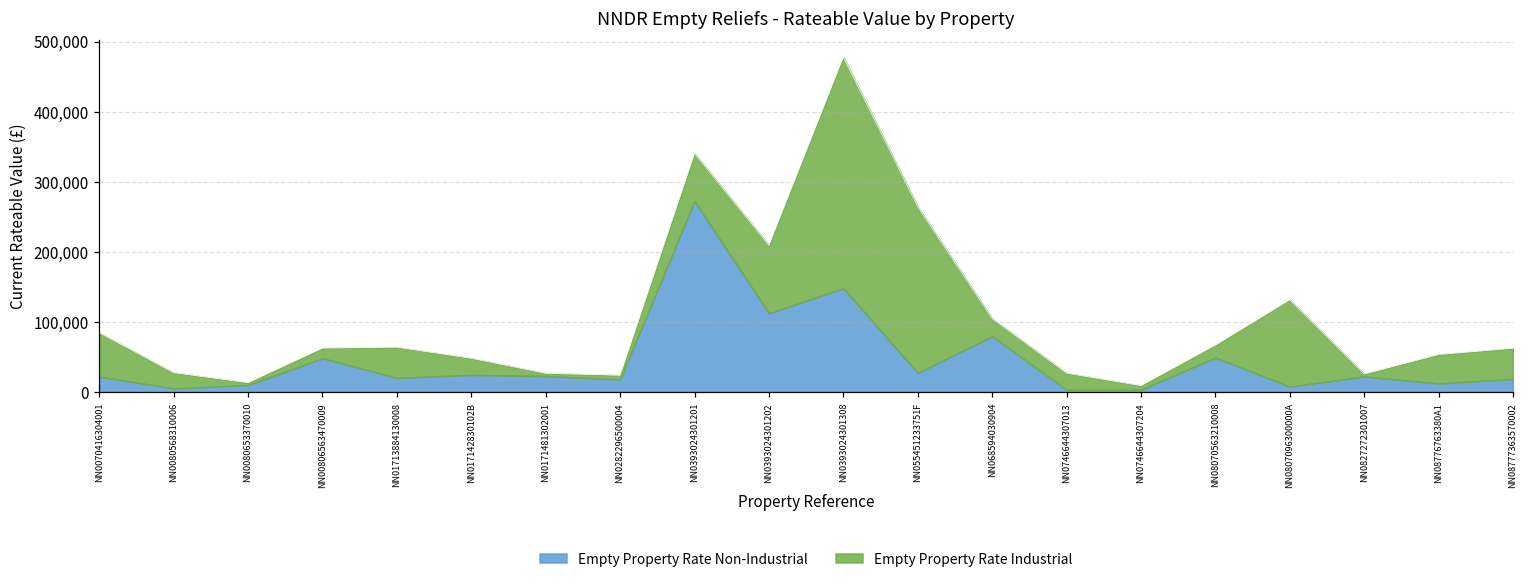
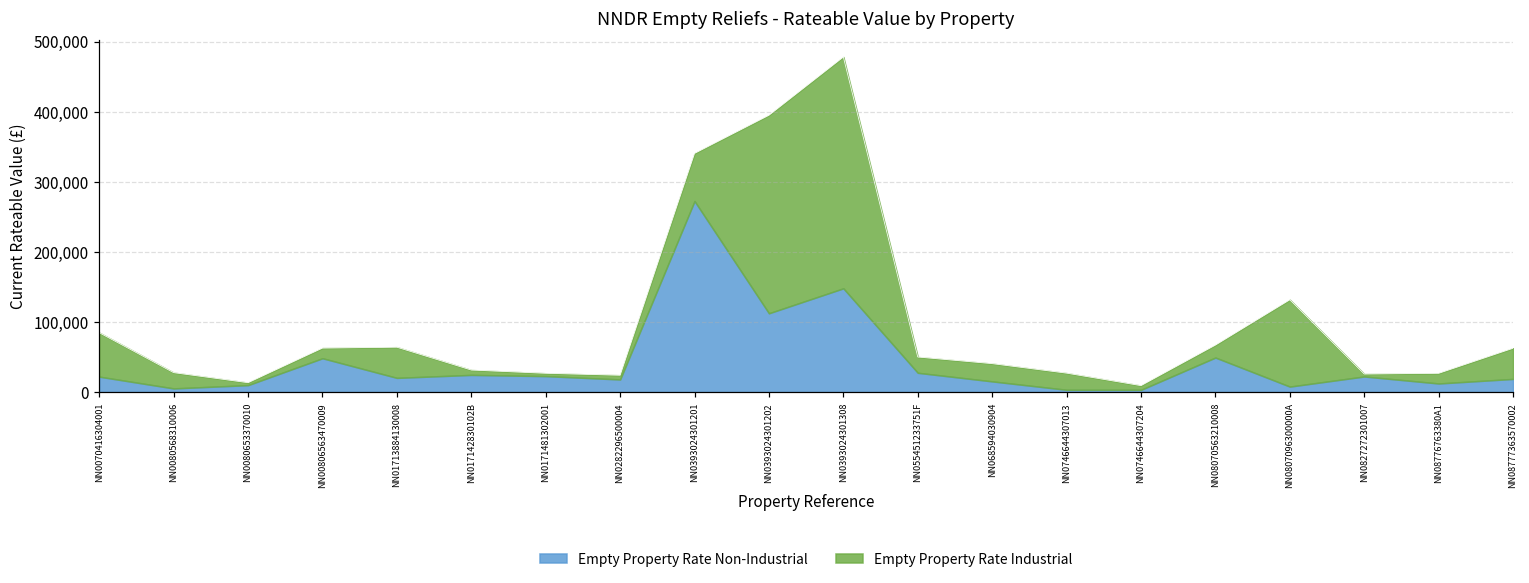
  {
    "Empty Property Rate Non-Industrial": {
      "NN0070416304001": "20,000",
      "NN0080568310006": "10,000",
      "NN00806563470009": "50,000",
      "NN01713884130008": "20,000",
      "NN017142830102B": "20,000",
      "NN0171481302001": "20,000",
      "NN0282296500004": "20,000",
      "NN0393024301201": "270,000",
      "NN0393024301202": "110,000",
      "NN0393024301308": "150,000",
      "NN055451233751F": "30,000",
-     "NN068594030904": "80,000",
+     "NN068594030904": "20,000",
      "NN08070563210008": "50,000",
      "NN0807096300000A": "10,000",
      "NN08776763380A1": "10,000",
      "NN08777363570002": "20,000"
    },
    "Empty Property Rate Industrial": {
      "NN0070416304001": "60,000",
      "NN0080568310006": "20,000",
      "NN00806563470009": "10,000",
      "NN01713884130008": "40,000",
-     "NN017142830102B": "20,000",
+     "NN017142830102B": "10,000",
      "NN0171481302001": "0",
      "NN0282296500004": "10,000",
      "NN0393024301201": "70,000",
-     "NN0393024301202": "100,000",
+     "NN0393024301202": "280,000",
      "NN0393024301308": "330,000",
-     "NN055451233751F": "240,000",
+     "NN055451233751F": "20,000",
      "NN068594030904": "30,000",
      "NN0746644307013": "20,000",
      "NN0746644307204": "10,000",
      "NN08070563210008": "20,000",
      "NN0807096300000A": "120,000",
-     "NN08776763380A1": "40,000",
+     "NN08776763380A1": "10,000",
      "NN08777363570002": "40,000"
    }
  }
